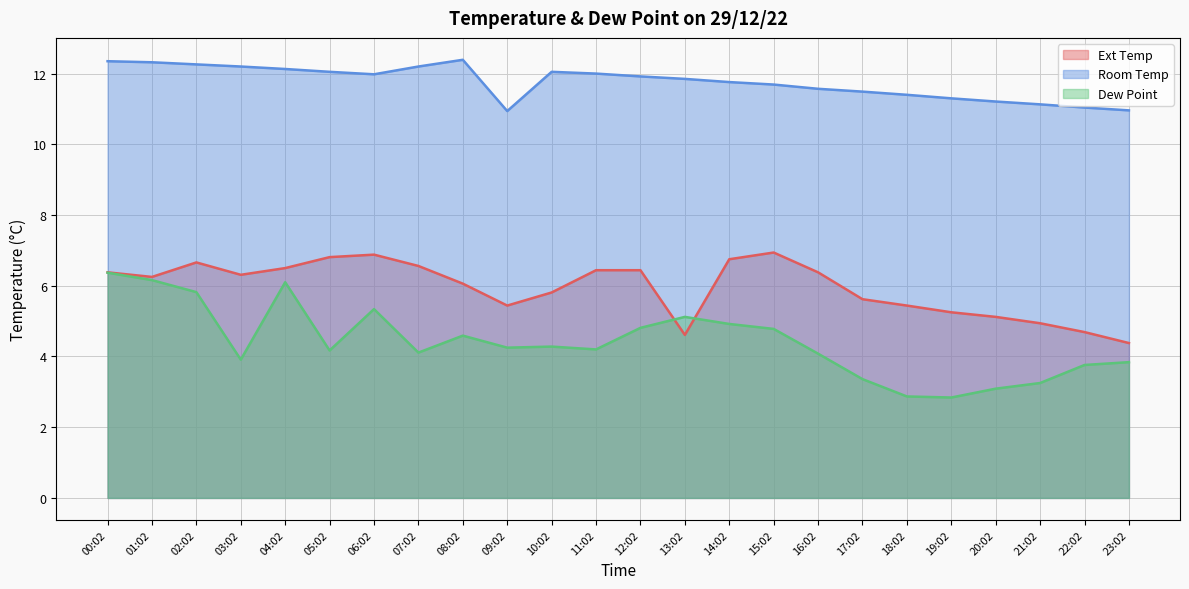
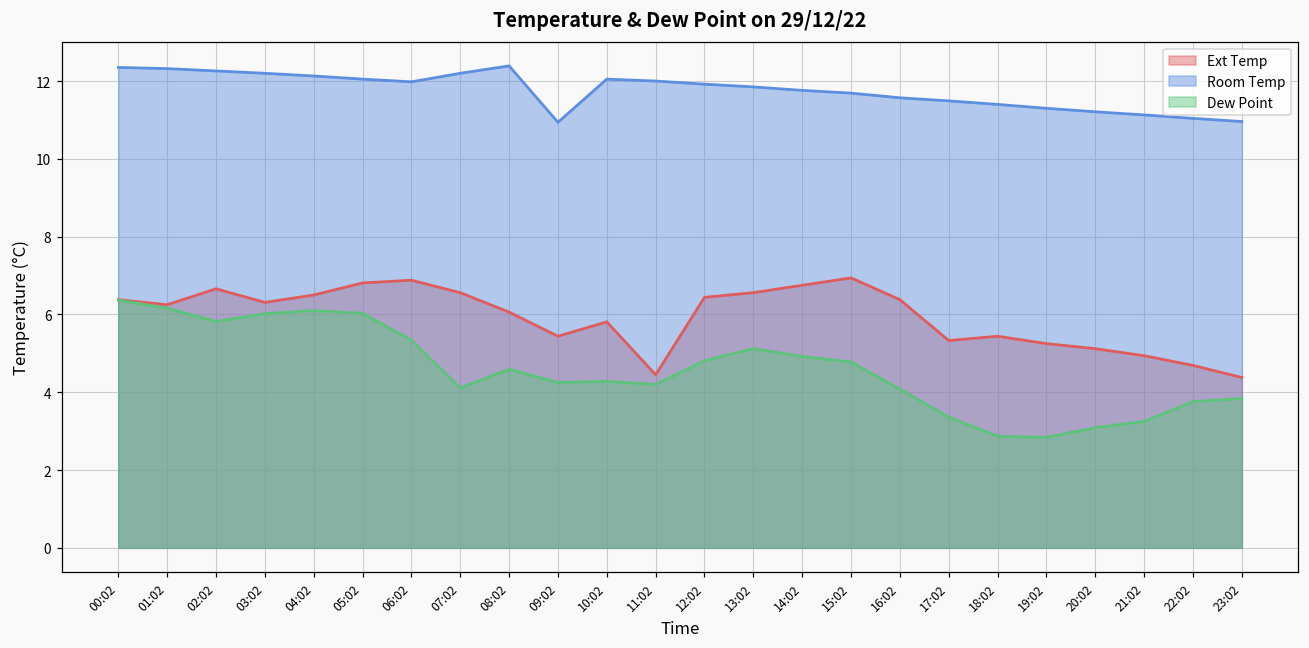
  {
    "Ext Temp": {
      "01:02": 6.3,
      "02:02": 6.7,
      "03:02": 6.3,
      "04:02": 6.5,
      "05:02": 6.8,
      "06:02": 6.9,
      "07:02": 6.6,
      "08:02": 6.1,
      "09:02": 5.4,
      "10:02": 5.8,
-     "11:02": 6.4,
+     "11:02": 4.5,
      "12:02": 6.4,
-     "13:02": 4.6,
+     "13:02": 6.6,
      "14:02": 6.8,
      "15:02": 6.9,
      "16:02": 6.4,
-     "17:02": 5.6,
+     "17:02": 5.3,
      "18:02": 5.4,
      "19:02": 5.3,
      "20:02": 5.1,
      "21:02": 4.9,
      "22:02": 4.7,
      "23:02": 4.4
    },
    "Room Temp": {
      "00:02": 12.4,
      "01:02": 12.3,
      "02:02": 12.3,
      "03:02": 12.2,
      "04:02": 12.1,
      "05:02": 12.1,
      "06:02": 12.0,
      "07:02": 12.2,
      "08:02": 12.4,
      "09:02": 10.9,
      "10:02": 12.1,
      "11:02": 12.0,
      "12:02": 11.9,
      "13:02": 11.9,
      "14:02": 11.8,
      "15:02": 11.7,
      "16:02": 11.6,
      "17:02": 11.5,
      "18:02": 11.4,
      "19:02": 11.3,
      "20:02": 11.2,
      "21:02": 11.1,
      "22:02": 11.0,
      "23:02": 11.0
    },
    "Dew Point": {
      "01:02": 6.2,
      "02:02": 5.8,
-     "03:02": 3.9,
+     "03:02": 6.0,
      "04:02": 6.1,
-     "05:02": 4.2,
+     "05:02": 6.0,
      "06:02": 5.3,
      "07:02": 4.1,
      "08:02": 4.6,
      "09:02": 4.3,
      "10:02": 4.3,
      "11:02": 4.2,
      "12:02": 4.8,
      "13:02": 5.1,
      "14:02": 4.9,
      "15:02": 4.8,
      "16:02": 4.1,
      "17:02": 3.4,
      "18:02": 2.9,
      "19:02": 2.8,
      "20:02": 3.1,
      "21:02": 3.3,
      "22:02": 3.8,
      "23:02": 3.8
    }
  }
